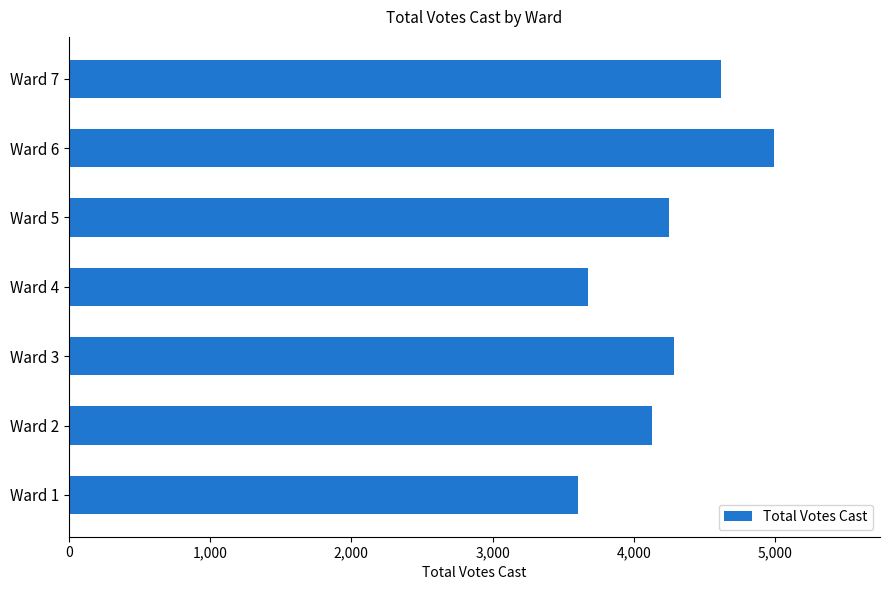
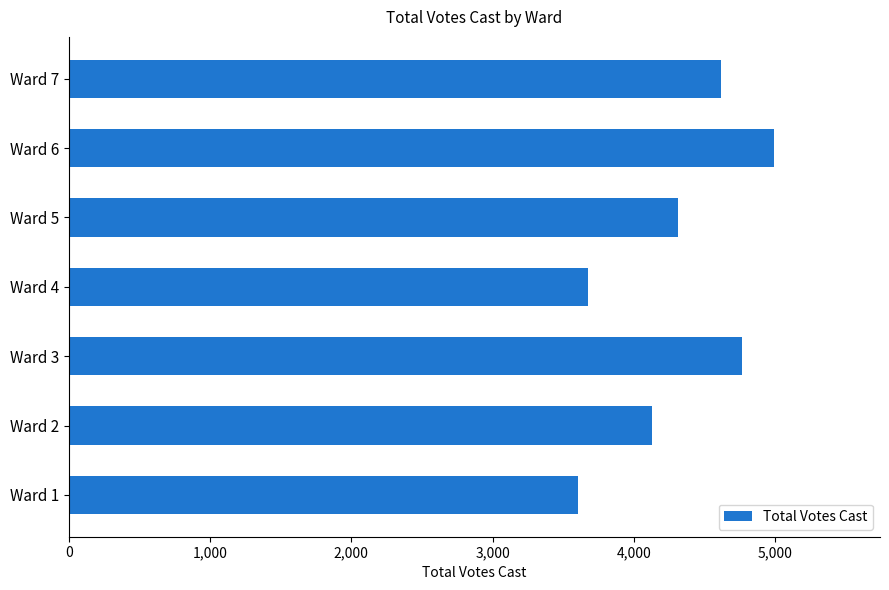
  {
    "Ward 7": "4,620",
    "Ward 6": "5,000",
-   "Ward 5": "4,250",
+   "Ward 5": "4,310",
    "Ward 4": "3,680",
-   "Ward 3": "4,290",
+   "Ward 3": "4,770",
    "Ward 2": "4,130",
    "Ward 1": "3,610"
  }
